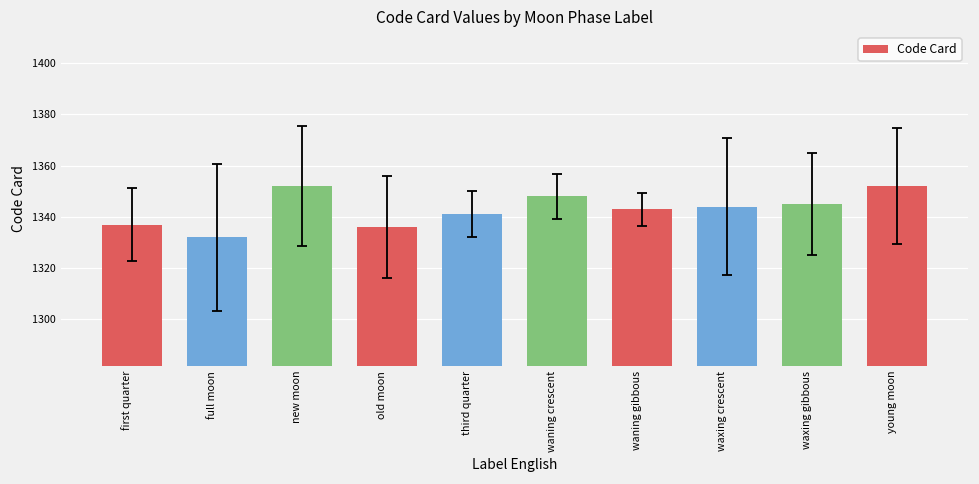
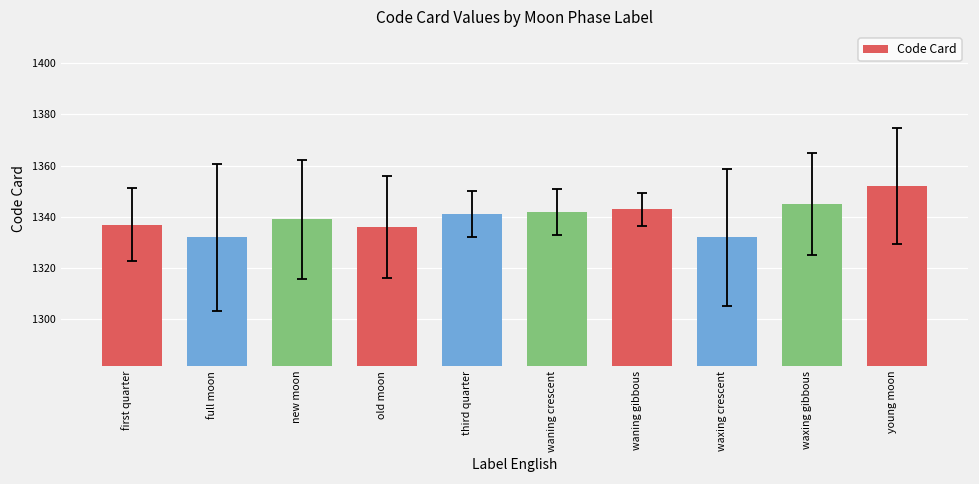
  {
    "Code Card": {
      "first quarter": 1337,
      "full moon": 1332,
-     "new moon": 1352,
+     "new moon": 1339,
      "old moon": 1336,
      "third quarter": 1341,
-     "waning crescent": 1348,
+     "waning crescent": 1342,
      "waning gibbous": 1343,
-     "waxing crescent": 1344,
+     "waxing crescent": 1332,
      "waxing gibbous": 1345,
      "young moon": 1352
    }
  }
